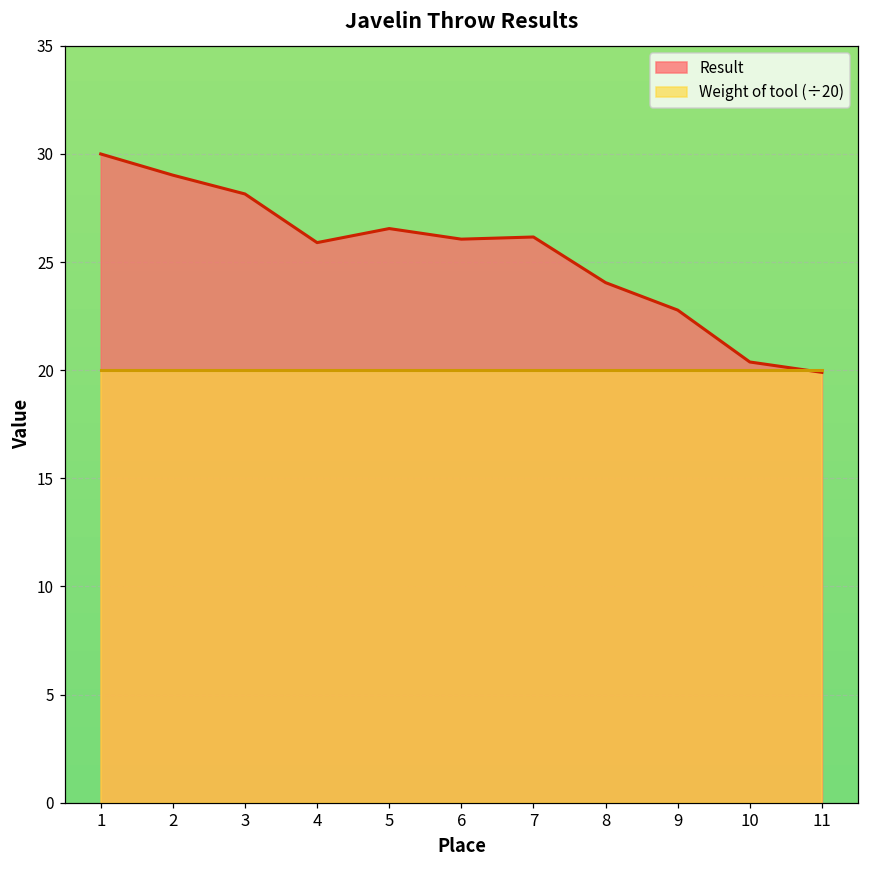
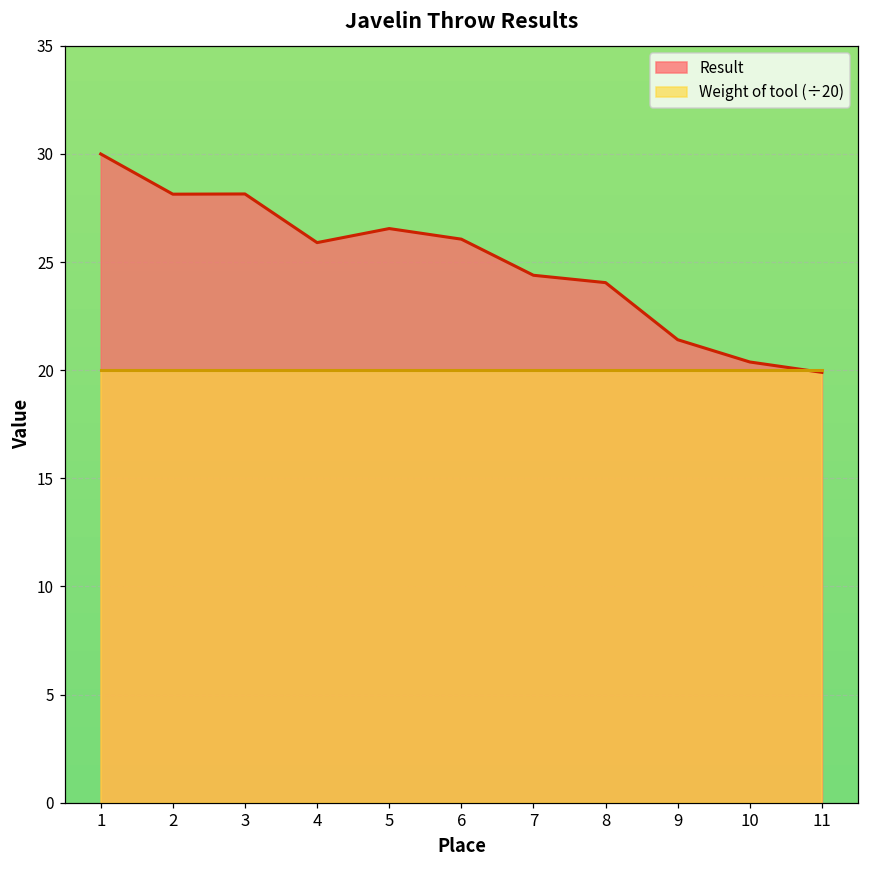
  {
    "Result": {
      "1": 30.0,
-     "2": 29.0,
+     "2": 28.1,
      "3": 28.2,
      "4": 25.9,
      "5": 26.6,
      "6": 26.1,
-     "7": 26.2,
+     "7": 24.4,
      "8": 24.1,
-     "9": 22.8,
+     "9": 21.4,
      "10": 20.4
    },
    "Weight of tool (÷20)": {
      "1": 20.0,
      "2": 20.0,
      "3": 20.0,
      "4": 20.0,
      "5": 20.0,
      "6": 20.0,
      "7": 20.0,
      "8": 20.0,
      "9": 20.0,
      "10": 20.0
    }
  }
